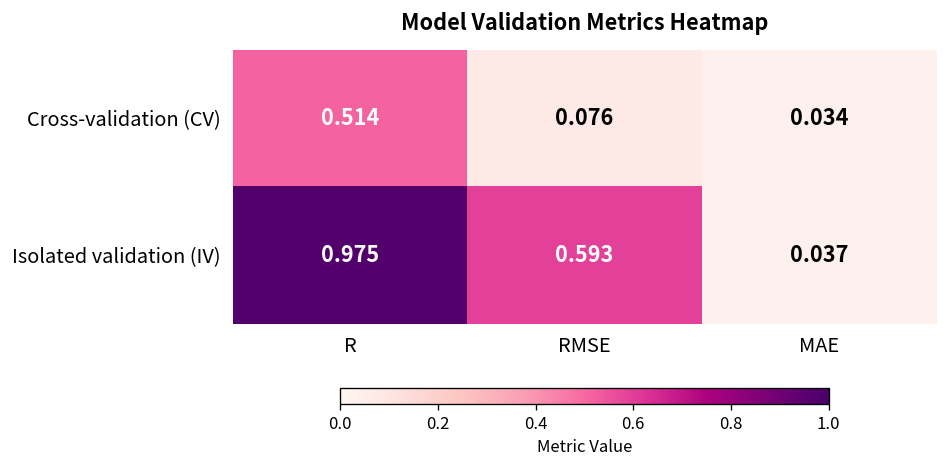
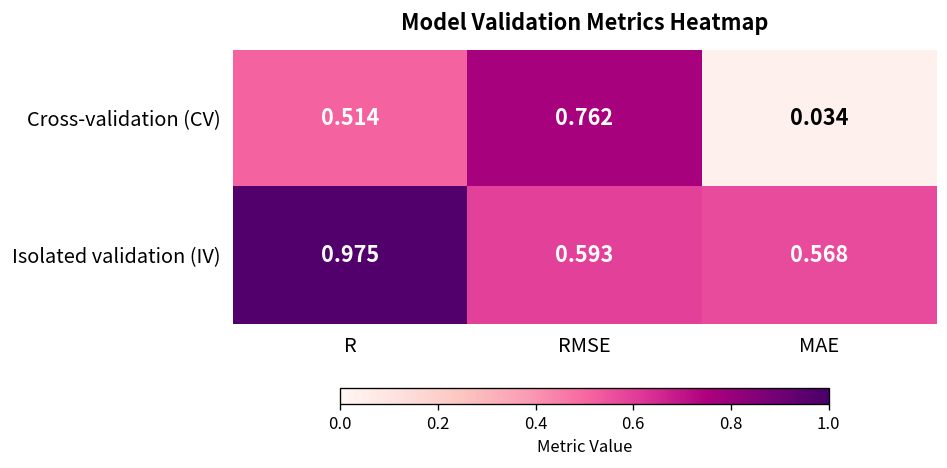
  {
    "Cross-validation (CV)": {
      "R": 0.514,
-     "RMSE": 0.076,
+     "RMSE": 0.762,
      "MAE": 0.034
    },
    "Isolated validation (IV)": {
      "R": 0.975,
      "RMSE": 0.593,
-     "MAE": 0.037
+     "MAE": 0.568
    }
  }
